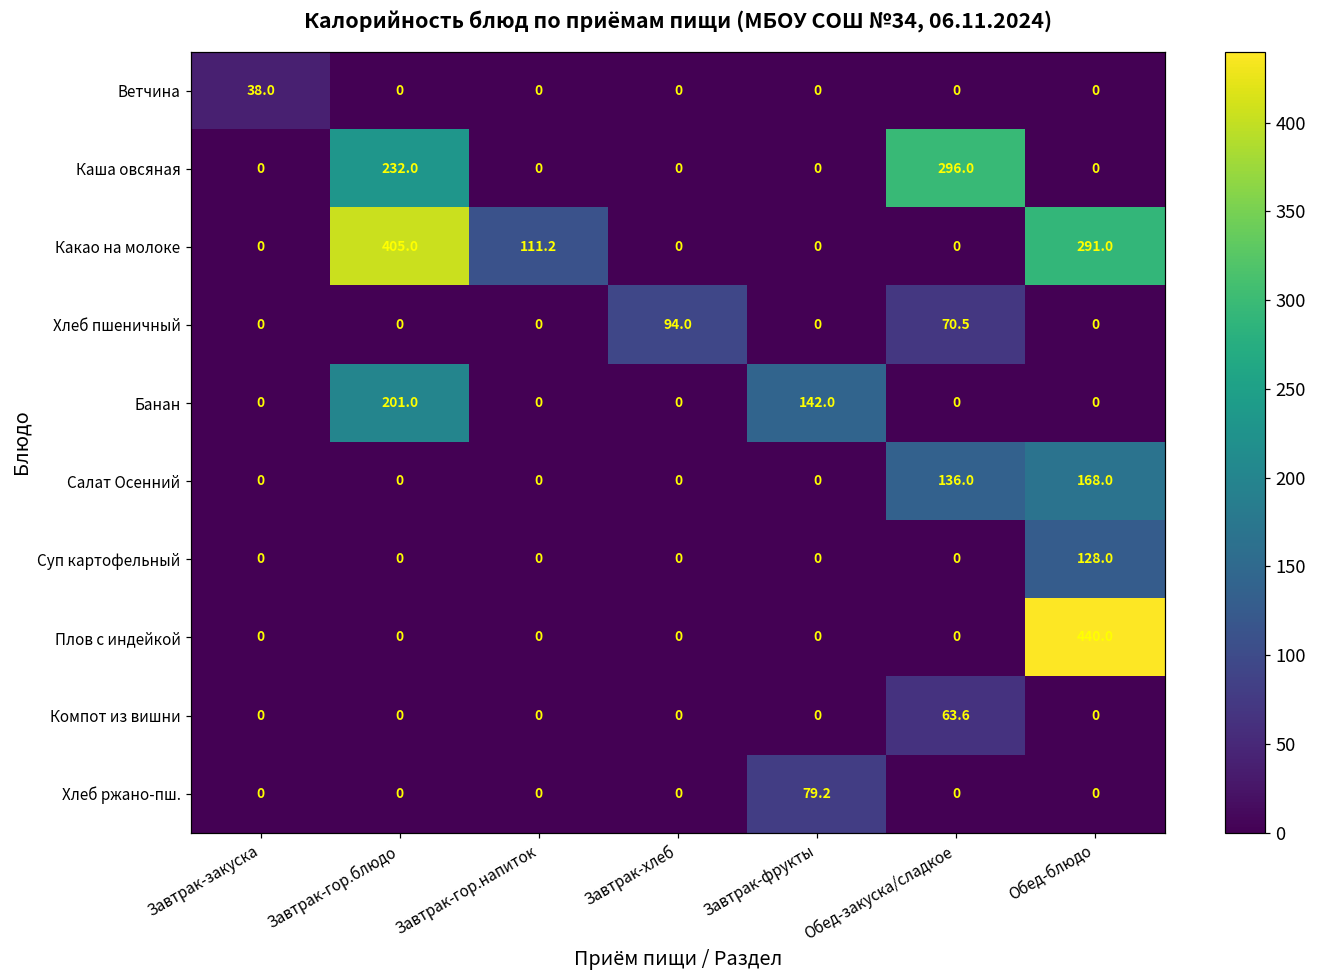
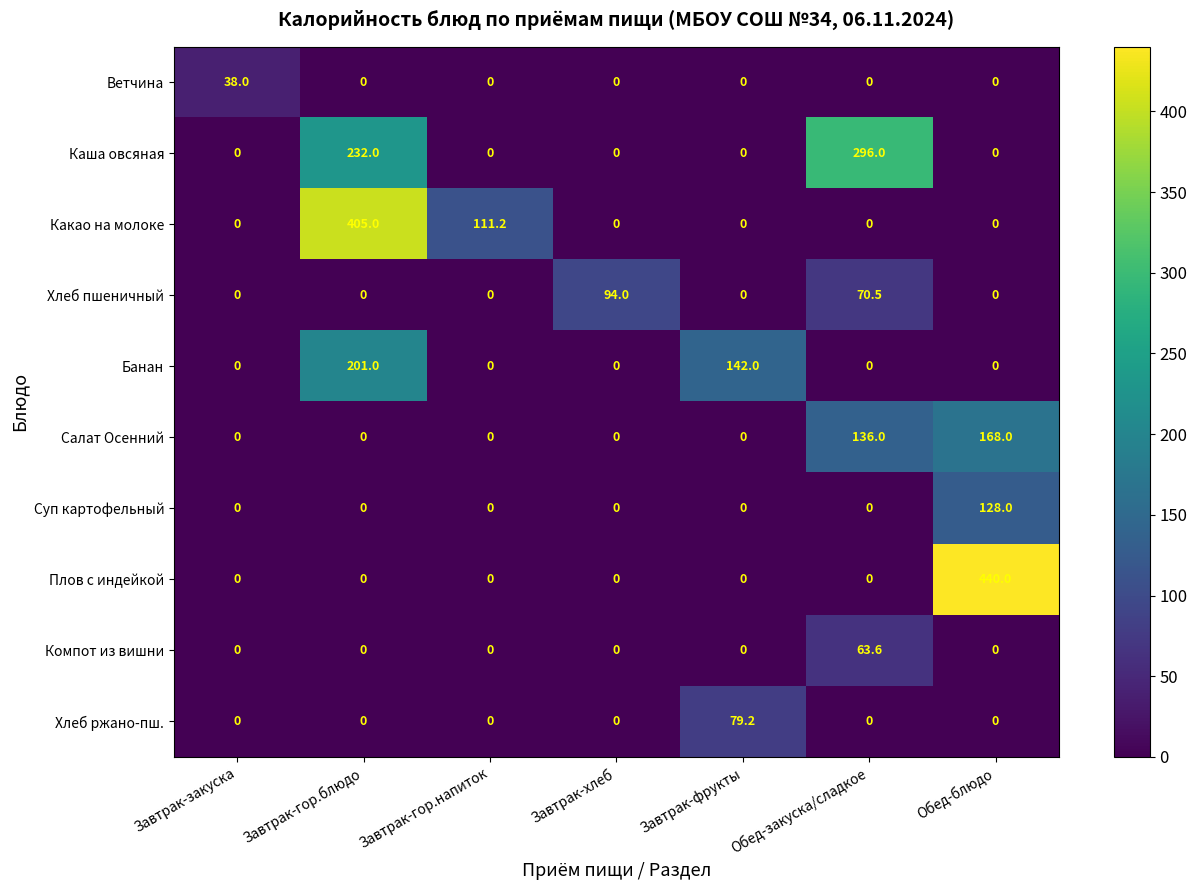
  {
    "Ветчина": {
      "Завтрак-закуска": 38.0,
      "Завтрак-гор.блюдо": 0,
      "Завтрак-гор.напиток": 0,
      "Завтрак-хлеб": 0,
      "Завтрак-фрукты": 0,
      "Обед-закуска/сладкое": 0,
      "Обед-блюдо": 0
    },
    "Каша овсяная": {
      "Завтрак-закуска": 0,
      "Завтрак-гор.блюдо": 232.0,
      "Завтрак-гор.напиток": 0,
      "Завтрак-хлеб": 0,
      "Завтрак-фрукты": 0,
      "Обед-закуска/сладкое": 296.0,
      "Обед-блюдо": 0
    },
    "Какао на молоке": {
      "Завтрак-закуска": 0,
      "Завтрак-гор.блюдо": 405.0,
      "Завтрак-гор.напиток": 111.2,
      "Завтрак-хлеб": 0,
      "Завтрак-фрукты": 0,
      "Обед-закуска/сладкое": 0,
-     "Обед-блюдо": 291.0
+     "Обед-блюдо": 0
    },
    "Хлеб пшеничный": {
      "Завтрак-закуска": 0,
      "Завтрак-гор.блюдо": 0,
      "Завтрак-гор.напиток": 0,
      "Завтрак-хлеб": 94.0,
      "Завтрак-фрукты": 0,
      "Обед-закуска/сладкое": 70.5,
      "Обед-блюдо": 0
    },
    "Банан": {
      "Завтрак-закуска": 0,
      "Завтрак-гор.блюдо": 201.0,
      "Завтрак-гор.напиток": 0,
      "Завтрак-хлеб": 0,
      "Завтрак-фрукты": 142.0,
      "Обед-закуска/сладкое": 0,
      "Обед-блюдо": 0
    },
    "Салат Осенний": {
      "Завтрак-закуска": 0,
      "Завтрак-гор.блюдо": 0,
      "Завтрак-гор.напиток": 0,
      "Завтрак-хлеб": 0,
      "Завтрак-фрукты": 0,
      "Обед-закуска/сладкое": 136.0,
      "Обед-блюдо": 168.0
    },
    "Суп картофельный": {
      "Завтрак-закуска": 0,
      "Завтрак-гор.блюдо": 0,
      "Завтрак-гор.напиток": 0,
      "Завтрак-хлеб": 0,
      "Завтрак-фрукты": 0,
      "Обед-закуска/сладкое": 0,
      "Обед-блюдо": 128.0
    },
    "Плов с индейкой": {
      "Завтрак-закуска": 0,
      "Завтрак-гор.блюдо": 0,
      "Завтрак-гор.напиток": 0,
      "Завтрак-хлеб": 0,
      "Завтрак-фрукты": 0,
      "Обед-закуска/сладкое": 0
    },
    "Компот из вишни": {
      "Завтрак-закуска": 0,
      "Завтрак-гор.блюдо": 0,
      "Завтрак-гор.напиток": 0,
      "Завтрак-хлеб": 0,
      "Завтрак-фрукты": 0,
      "Обед-закуска/сладкое": 63.6,
      "Обед-блюдо": 0
    },
    "Хлеб ржано-пш.": {
      "Завтрак-закуска": 0,
      "Завтрак-гор.блюдо": 0,
      "Завтрак-гор.напиток": 0,
      "Завтрак-хлеб": 0,
      "Завтрак-фрукты": 79.2,
      "Обед-закуска/сладкое": 0,
      "Обед-блюдо": 0
    }
  }
